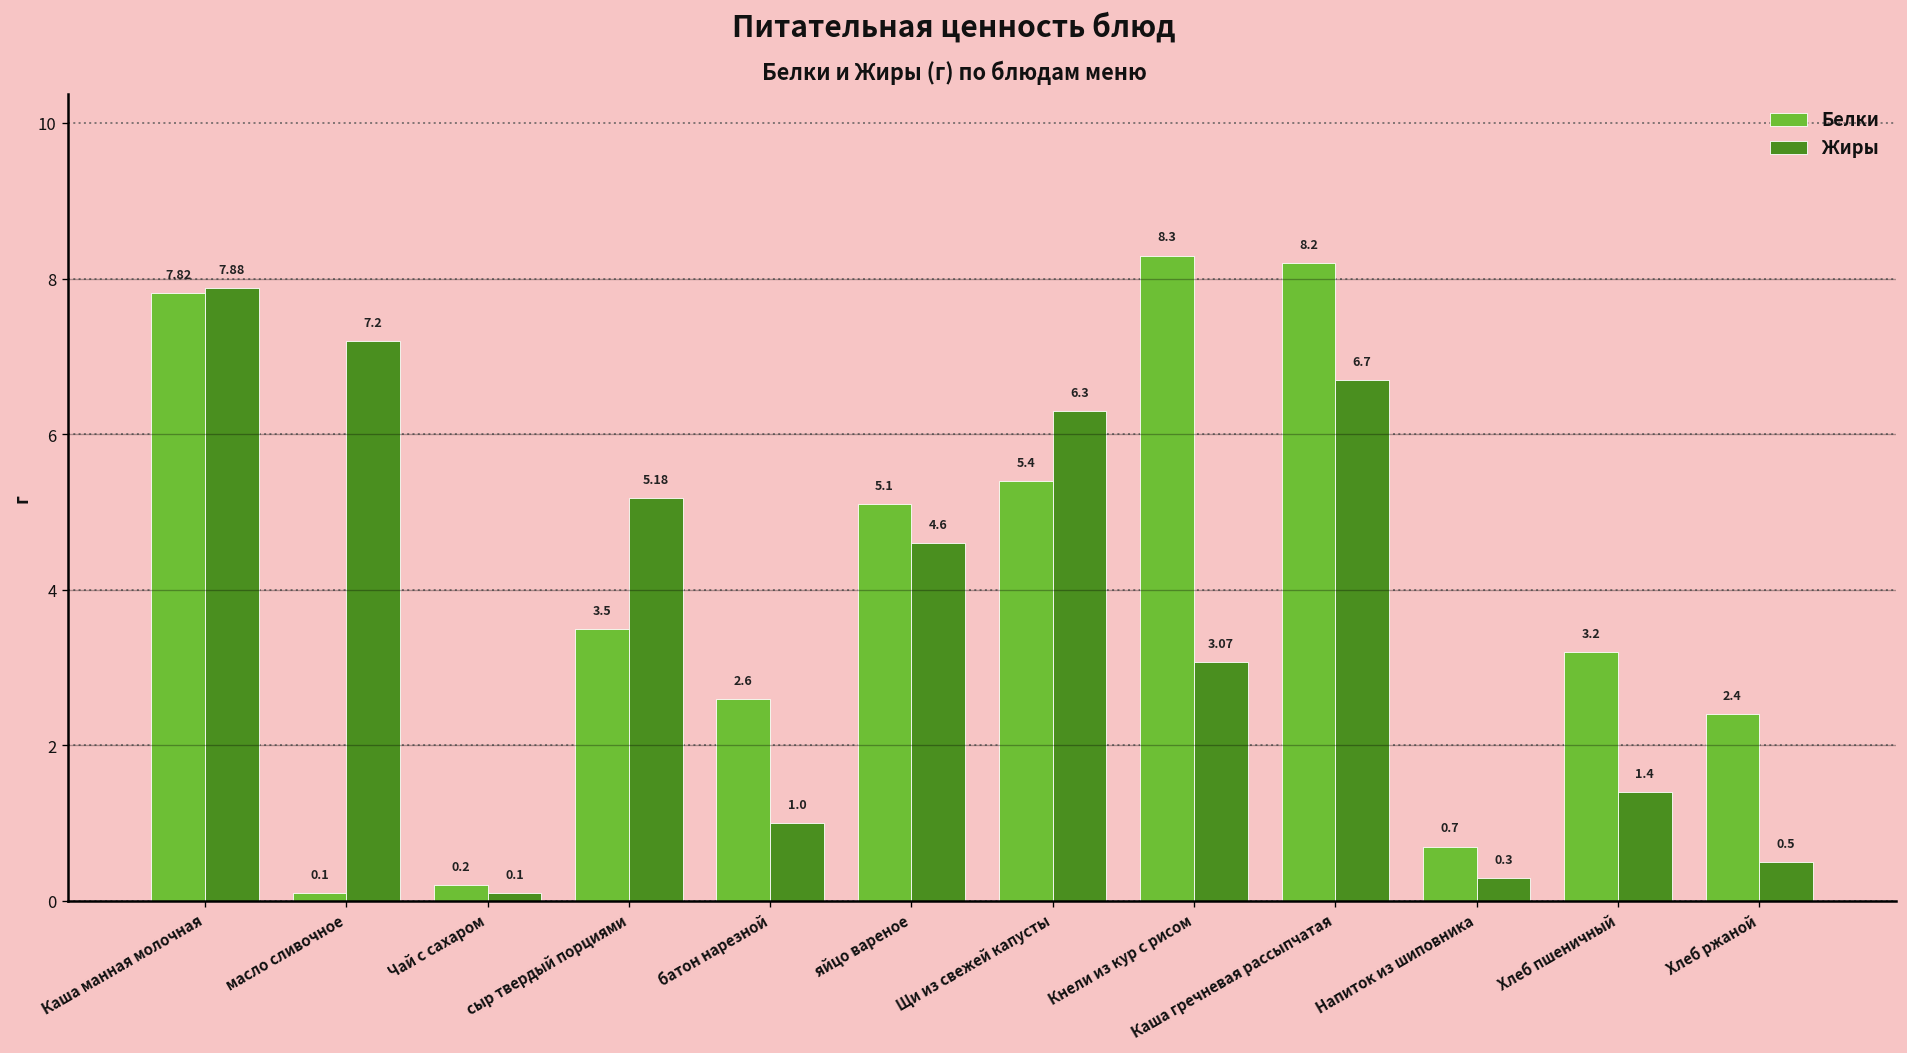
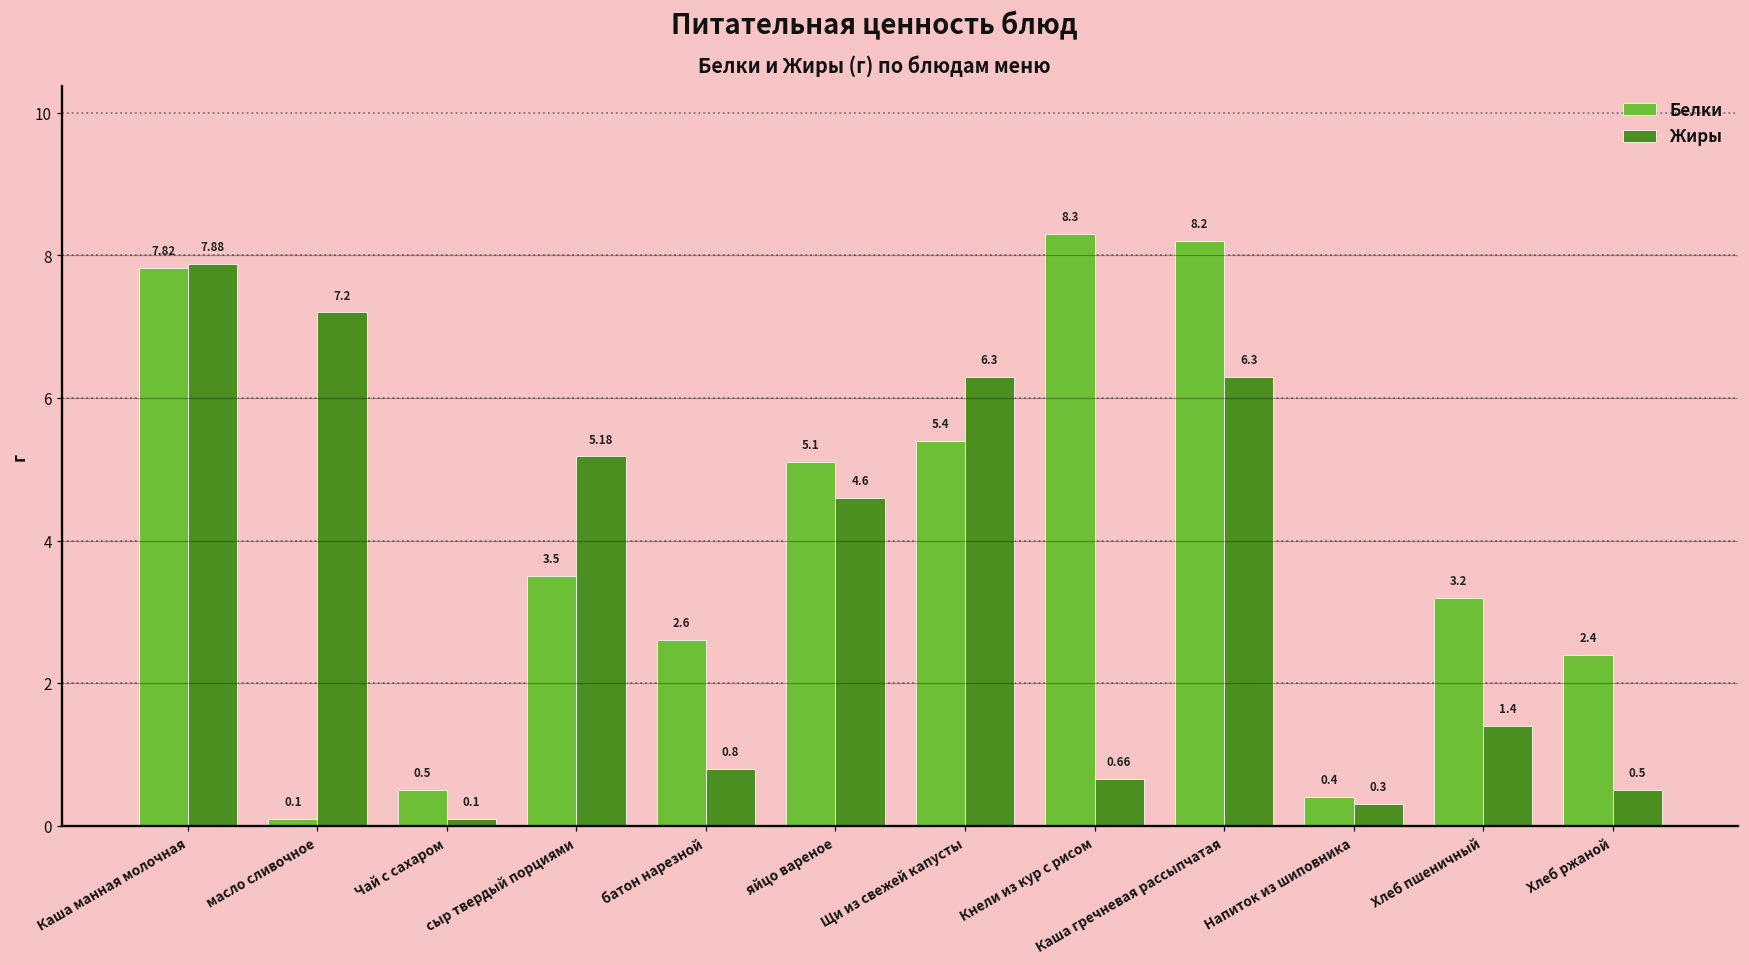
  {
    "Белки": {
      "Каша манная молочная": 7.82,
      "масло сливочное": 0.1,
-     "Чай с сахаром": 0.2,
+     "Чай с сахаром": 0.5,
      "сыр твердый порциями": 3.5,
      "батон нарезной": 2.6,
      "яйцо вареное": 5.1,
      "Щи из свежей капусты": 5.4,
      "Кнели из кур с рисом": 8.3,
      "Каша гречневая рассыпчатая": 8.2,
-     "Напиток из шиповника": 0.7,
+     "Напиток из шиповника": 0.4,
      "Хлеб пшеничный": 3.2,
      "Хлеб ржаной": 2.4
    },
    "Жиры": {
      "Каша манная молочная": 7.88,
      "масло сливочное": 7.2,
      "Чай с сахаром": 0.1,
      "сыр твердый порциями": 5.18,
-     "батон нарезной": 1.0,
+     "батон нарезной": 0.8,
      "яйцо вареное": 4.6,
      "Щи из свежей капусты": 6.3,
-     "Кнели из кур с рисом": 3.07,
-     "Каша гречневая рассыпчатая": 6.7,
+     "Кнели из кур с рисом": 0.66,
+     "Каша гречневая рассыпчатая": 6.3,
      "Напиток из шиповника": 0.3,
      "Хлеб пшеничный": 1.4,
      "Хлеб ржаной": 0.5
    }
  }
